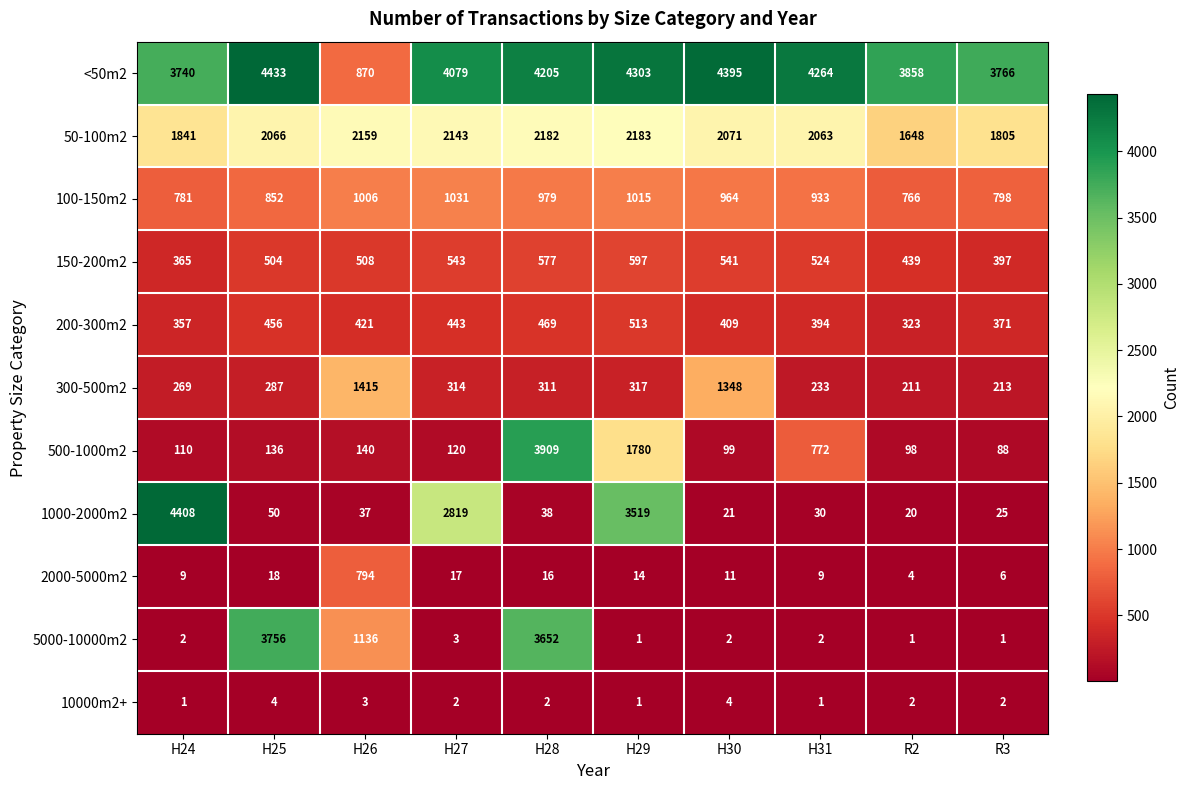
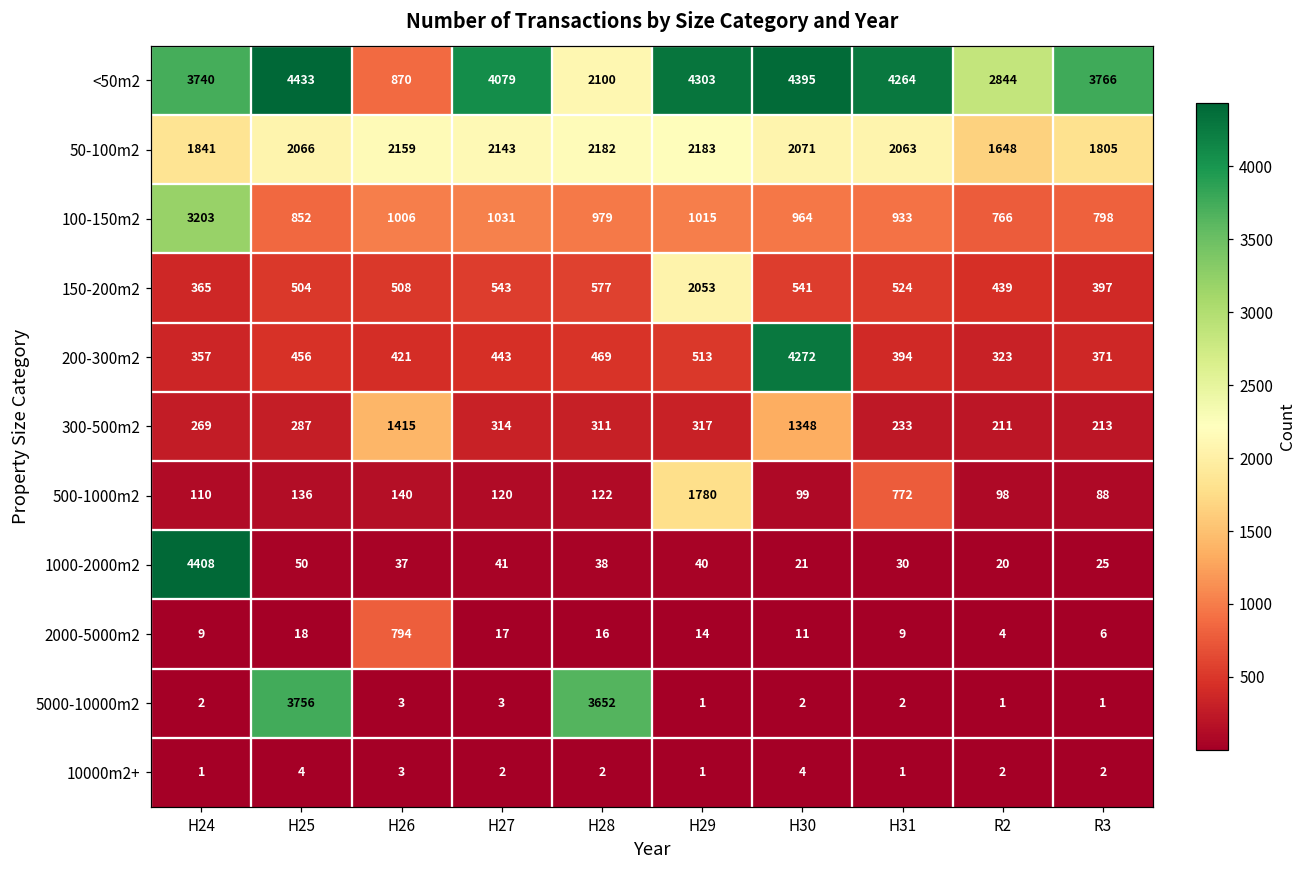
  {
    "<50m2": {
      "H24": 3740,
      "H25": 4433,
      "H26": 870,
      "H27": 4079,
-     "H28": 4205,
+     "H28": 2100,
      "H29": 4303,
      "H30": 4395,
      "H31": 4264,
-     "R2": 3858,
+     "R2": 2844,
      "R3": 3766
    },
    "50-100m2": {
      "H24": 1841,
      "H25": 2066,
      "H26": 2159,
      "H27": 2143,
      "H28": 2182,
      "H29": 2183,
      "H30": 2071,
      "H31": 2063,
      "R2": 1648,
      "R3": 1805
    },
    "100-150m2": {
-     "H24": 781,
+     "H24": 3203,
      "H25": 852,
      "H26": 1006,
      "H27": 1031,
      "H28": 979,
      "H29": 1015,
      "H30": 964,
      "H31": 933,
      "R2": 766,
      "R3": 798
    },
    "150-200m2": {
      "H24": 365,
      "H25": 504,
      "H26": 508,
      "H27": 543,
      "H28": 577,
-     "H29": 597,
+     "H29": 2053,
      "H30": 541,
      "H31": 524,
      "R2": 439,
      "R3": 397
    },
    "200-300m2": {
      "H24": 357,
      "H25": 456,
      "H26": 421,
      "H27": 443,
      "H28": 469,
      "H29": 513,
-     "H30": 409,
+     "H30": 4272,
      "H31": 394,
      "R2": 323,
      "R3": 371
    },
    "300-500m2": {
      "H24": 269,
      "H25": 287,
      "H26": 1415,
      "H27": 314,
      "H28": 311,
      "H29": 317,
      "H30": 1348,
      "H31": 233,
      "R2": 211,
      "R3": 213
    },
    "500-1000m2": {
      "H24": 110,
      "H25": 136,
      "H26": 140,
      "H27": 120,
-     "H28": 3909,
+     "H28": 122,
      "H29": 1780,
      "H30": 99,
      "H31": 772,
      "R2": 98,
      "R3": 88
    },
    "1000-2000m2": {
      "H24": 4408,
      "H25": 50,
      "H26": 37,
-     "H27": 2819,
+     "H27": 41,
      "H28": 38,
-     "H29": 3519,
+     "H29": 40,
      "H30": 21,
      "H31": 30,
      "R2": 20,
      "R3": 25
    },
    "2000-5000m2": {
      "H24": 9,
      "H25": 18,
      "H26": 794,
      "H27": 17,
      "H28": 16,
      "H29": 14,
      "H30": 11,
      "H31": 9,
      "R2": 4,
      "R3": 6
    },
    "5000-10000m2": {
      "H24": 2,
      "H25": 3756,
-     "H26": 1136,
+     "H26": 3,
      "H27": 3,
      "H28": 3652,
      "H29": 1,
      "H30": 2,
      "H31": 2,
      "R2": 1,
      "R3": 1
    },
    "10000m2+": {
      "H24": 1,
      "H25": 4,
      "H26": 3,
      "H27": 2,
      "H28": 2,
      "H29": 1,
      "H30": 4,
      "H31": 1,
      "R2": 2,
      "R3": 2
    }
  }
